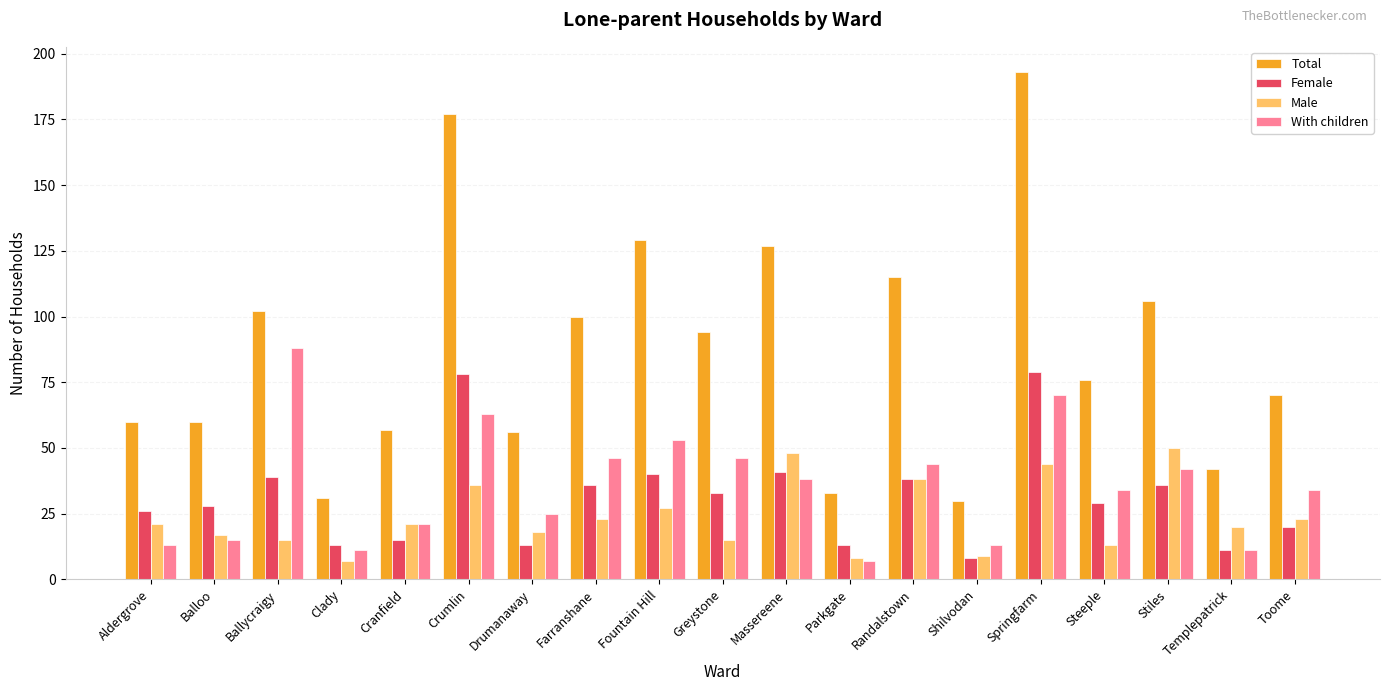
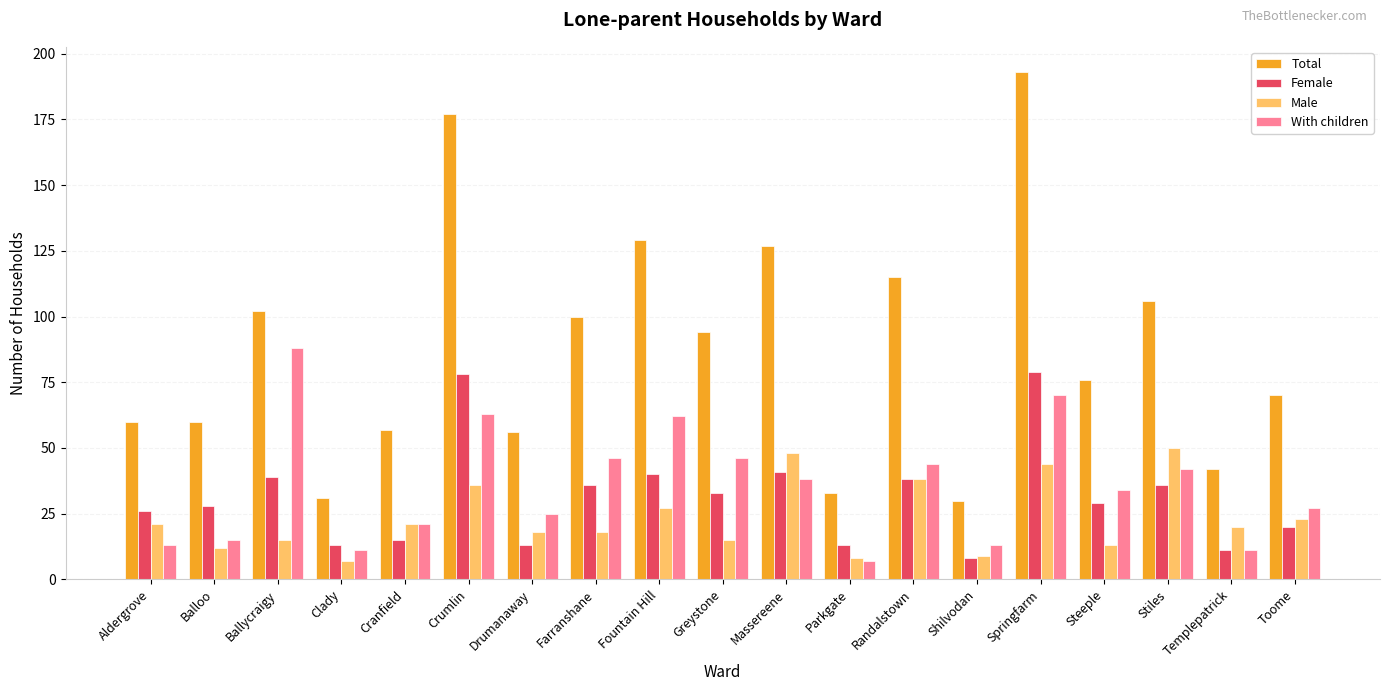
  {
    "Total": {
      "Aldergrove": 60,
      "Balloo": 60,
      "Ballycraigy": 102,
      "Clady": 31,
      "Cranfield": 57,
      "Crumlin": 177,
      "Drumanaway": 56,
      "Farranshane": 100,
      "Fountain Hill": 129,
      "Greystone": 94,
      "Massereene": 127,
      "Parkgate": 33,
      "Randalstown": 115,
      "Shilvodan": 30,
      "Springfarm": 193,
      "Steeple": 76,
      "Stiles": 106,
      "Templepatrick": 42,
      "Toome": 70
    },
    "Female": {
      "Aldergrove": 26,
      "Balloo": 28,
      "Ballycraigy": 39,
      "Clady": 13,
      "Cranfield": 15,
      "Crumlin": 78,
      "Drumanaway": 13,
      "Farranshane": 36,
      "Fountain Hill": 40,
      "Greystone": 33,
      "Massereene": 41,
      "Parkgate": 13,
      "Randalstown": 38,
      "Shilvodan": 8,
      "Springfarm": 79,
      "Steeple": 29,
      "Stiles": 36,
      "Templepatrick": 11,
      "Toome": 20
    },
    "Male": {
      "Aldergrove": 21,
-     "Balloo": 17,
+     "Balloo": 12,
      "Ballycraigy": 15,
      "Clady": 7,
      "Cranfield": 21,
      "Crumlin": 36,
      "Drumanaway": 18,
-     "Farranshane": 23,
+     "Farranshane": 18,
      "Fountain Hill": 27,
      "Greystone": 15,
      "Massereene": 48,
      "Parkgate": 8,
      "Randalstown": 38,
      "Shilvodan": 9,
      "Springfarm": 44,
      "Steeple": 13,
      "Stiles": 50,
      "Templepatrick": 20,
      "Toome": 23
    },
    "With children": {
      "Aldergrove": 13,
      "Balloo": 15,
      "Ballycraigy": 88,
      "Clady": 11,
      "Cranfield": 21,
      "Crumlin": 63,
      "Drumanaway": 25,
      "Farranshane": 46,
-     "Fountain Hill": 53,
+     "Fountain Hill": 62,
      "Greystone": 46,
      "Massereene": 38,
      "Parkgate": 7,
      "Randalstown": 44,
      "Shilvodan": 13,
      "Springfarm": 70,
      "Steeple": 34,
      "Stiles": 42,
      "Templepatrick": 11,
-     "Toome": 34
+     "Toome": 27
    }
  }
